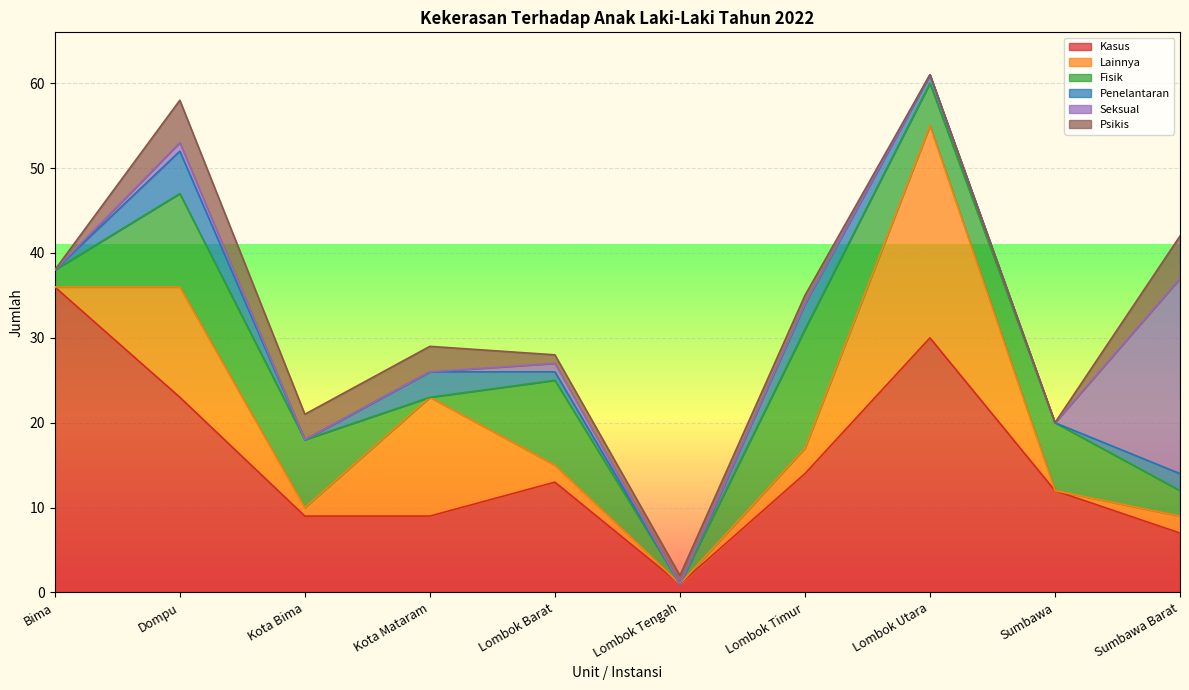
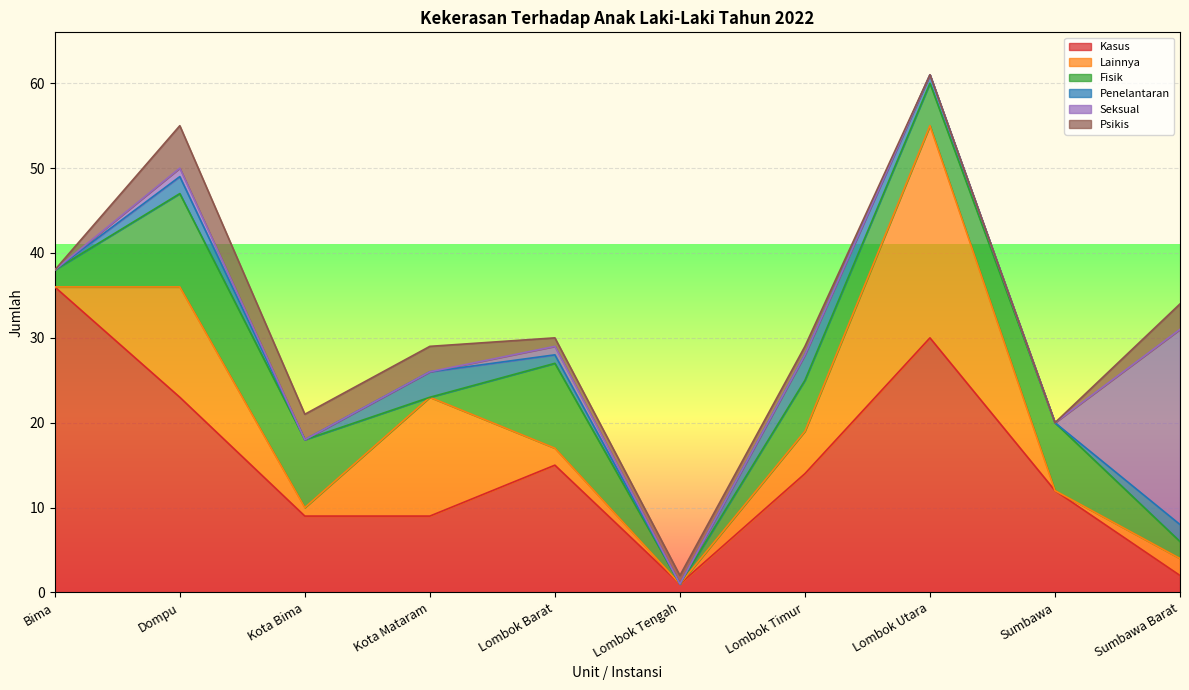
  {
    "Kasus": {
      "Dompu": 23,
      "Kota Bima": 9,
      "Kota Mataram": 9,
-     "Lombok Barat": 13,
+     "Lombok Barat": 15,
      "Lombok Timur": 14,
      "Lombok Utara": 30,
-     "Sumbawa Barat": 7
+     "Sumbawa Barat": 2
    },
    "Lainnya": {
      "Dompu": 13,
      "Kota Bima": 1,
      "Lombok Barat": 2,
-     "Lombok Timur": 3,
+     "Lombok Timur": 5,
      "Lombok Utara": 25,
      "Sumbawa Barat": 2
    },
    "Fisik": {
      "Dompu": 11,
      "Lombok Barat": 10,
-     "Lombok Timur": 14,
+     "Lombok Timur": 6,
      "Lombok Utara": 5,
-     "Sumbawa Barat": 3
+     "Sumbawa Barat": 2
    },
    "Penelantaran": {
-     "Dompu": 5,
+     "Dompu": 2,
      "Lombok Barat": 1,
      "Sumbawa Barat": 2
    },
    "Seksual": {
      "Dompu": 1,
      "Lombok Barat": 1,
      "Sumbawa Barat": 23
    },
    "Psikis": {
      "Dompu": 5,
      "Kota Bima": 3,
      "Kota Mataram": 3,
      "Lombok Barat": 1,
      "Lombok Tengah": 1,
      "Lombok Timur": 1,
-     "Sumbawa Barat": 5
+     "Sumbawa Barat": 3
    }
  }
